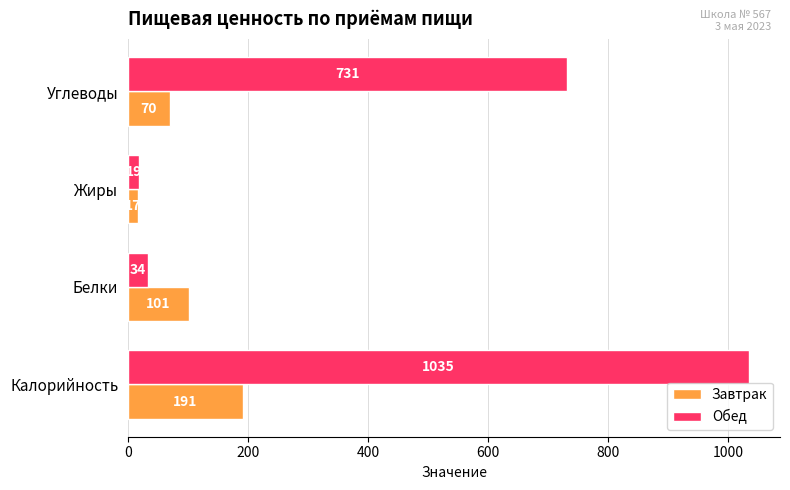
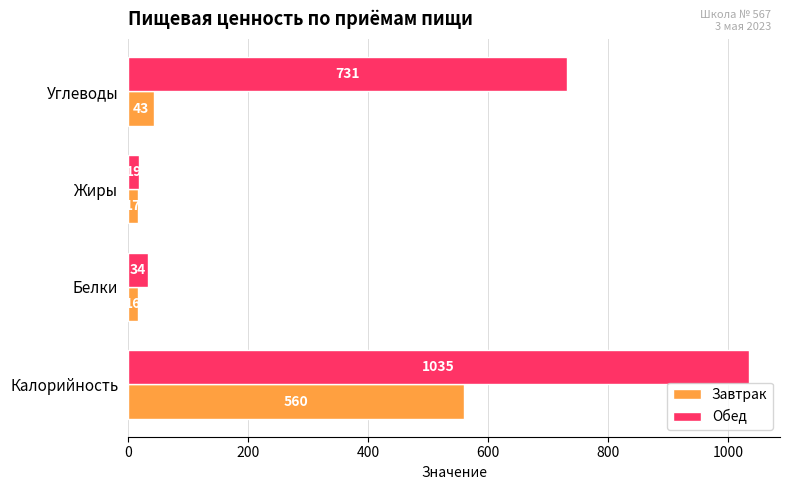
  {
    "Завтрак": {
-     "Углеводы": 70,
-     "Белки": 100,
-     "Калорийность": 191
+     "Углеводы": 43,
+     "Белки": 20,
+     "Калорийность": 560
    },
    "Обед": {
      "Углеводы": 731,
      "Белки": 34,
      "Калорийность": 1035
    }
  }
